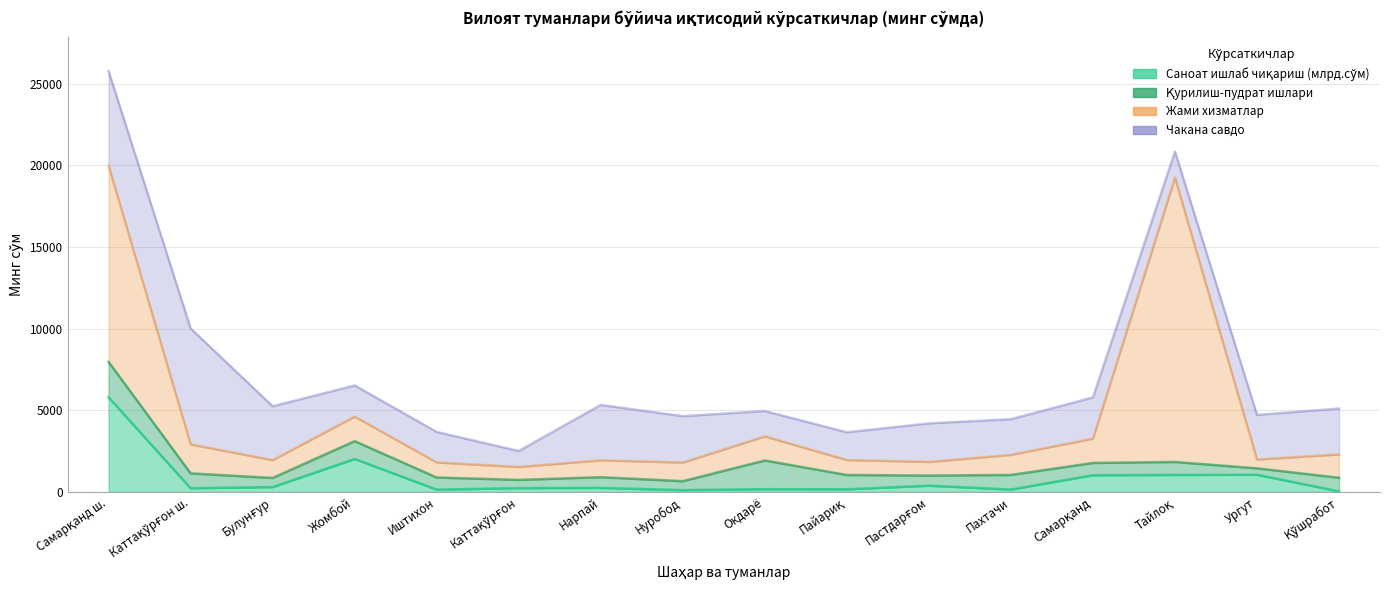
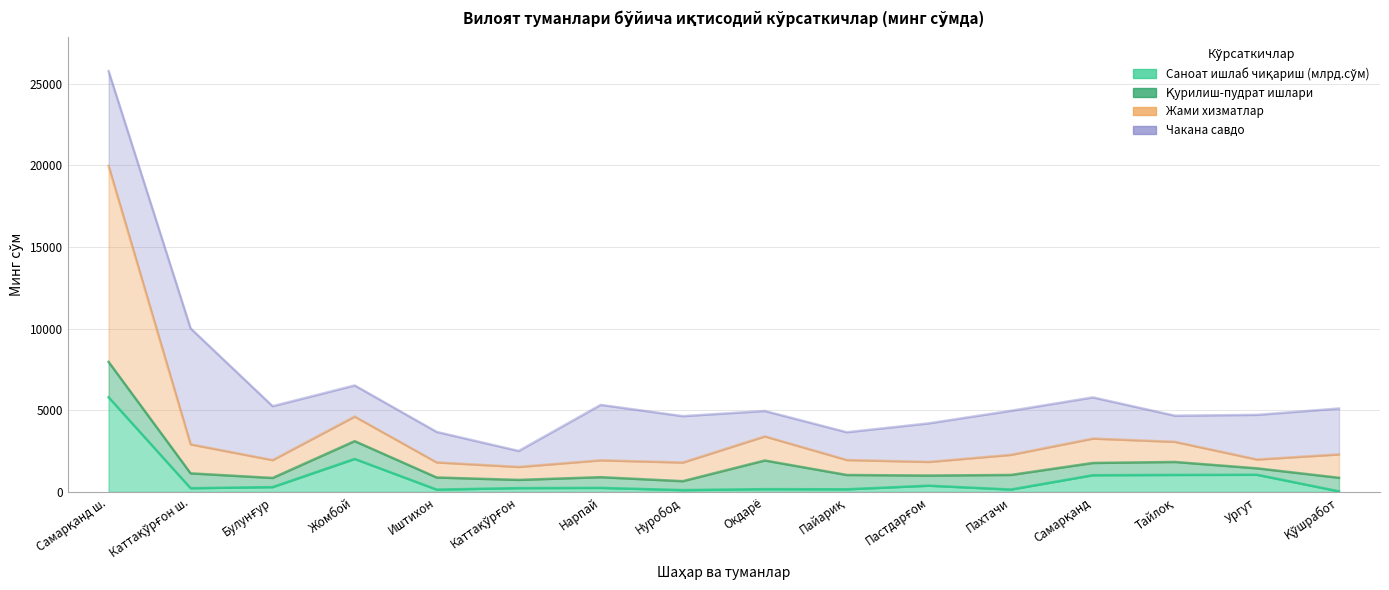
  {
    "Жами хизматлар": {
      "Самарқанд ш.": 12000,
      "Каттақўрғон ш.": 1800,
      "Булунғур": 1100,
      "Жомбой": 1500,
      "Иштихон": 900,
      "Каттақўрғон": 800,
      "Нарпай": 1000,
      "Нуробод": 1100,
      "Окдарё": 1500,
      "Пайариқ": 900,
      "Пастдарғом": 800,
      "Пахтачи": 1200,
      "Самарқанд": 1500,
-     "Тайлоқ": 17400,
+     "Тайлоқ": 1200,
      "Ургут": 500,
      "Қўшработ": 1400
    },
    "Чакана савдо": {
      "Самарқанд ш.": 5800,
      "Каттақўрғон ш.": 7100,
      "Булунғур": 3300,
      "Жомбой": 1900,
      "Иштихон": 1900,
      "Каттақўрғон": 1000,
      "Нарпай": 3400,
      "Нуробод": 2800,
      "Окдарё": 1600,
      "Пайариқ": 1700,
      "Пастдарғом": 2400,
-     "Пахтачи": 2200,
+     "Пахтачи": 2700,
      "Самарқанд": 2500,
      "Тайлоқ": 1600,
      "Ургут": 2700,
      "Қўшработ": 2800
    }
  }
